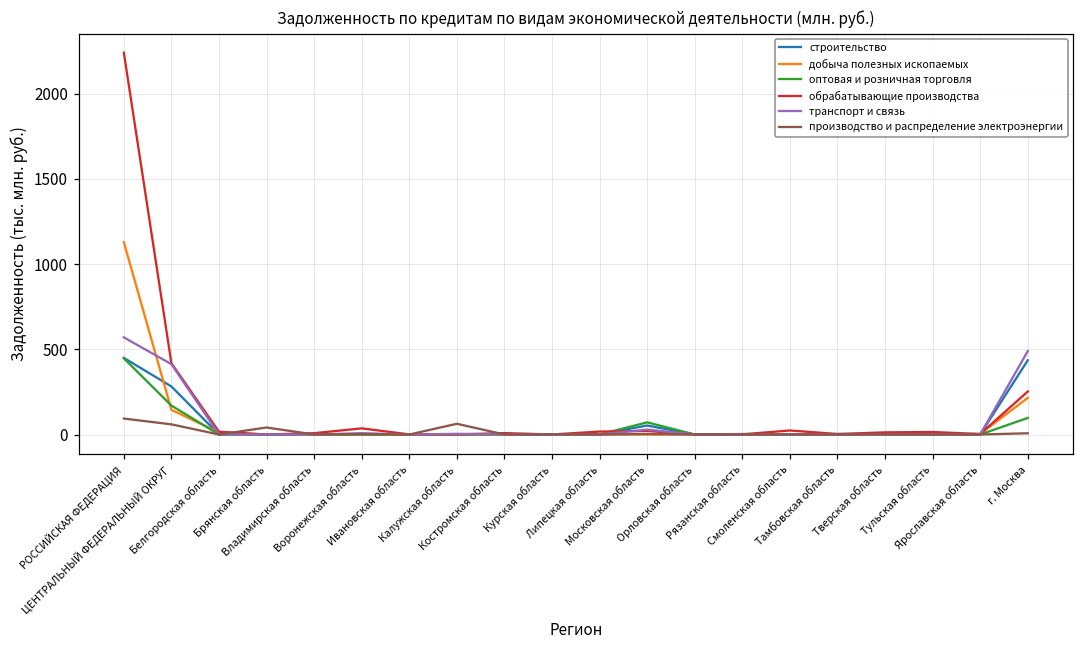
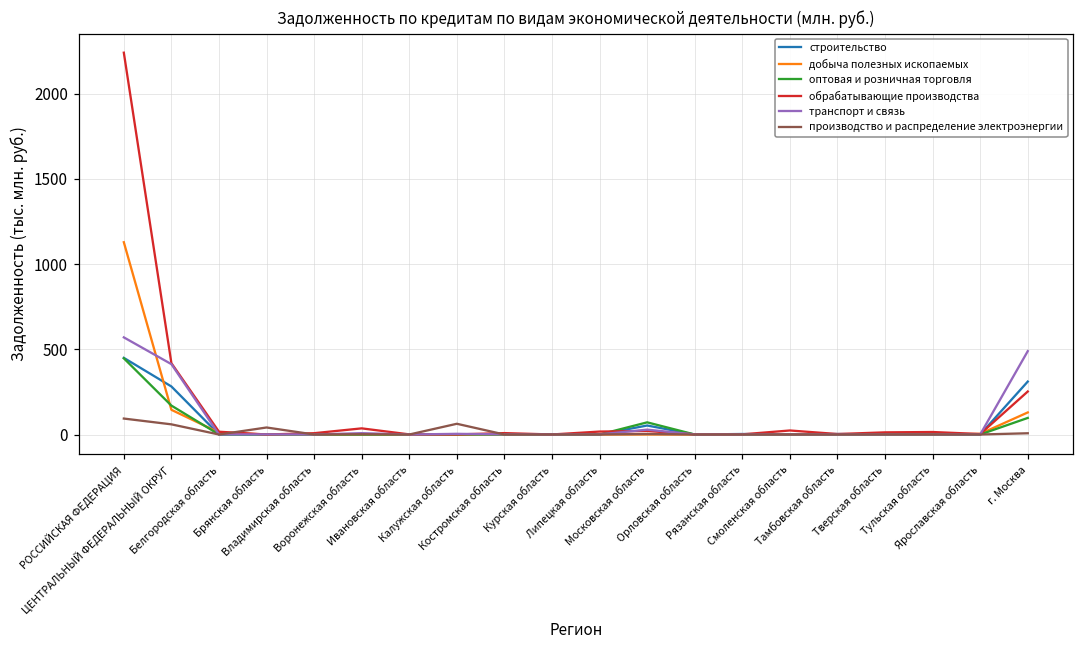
  {
    "строительство": {
      "ЦЕНТРАЛЬНЫЙ ФЕДЕРАЛЬНЫЙ ОКРУГ": 280,
      "Московская область": 50,
-     "г. Москва": 440
+     "г. Москва": 310
    },
    "добыча полезных ископаемых": {
      "РОССИЙСКАЯ ФЕДЕРАЦИЯ": 1130,
      "ЦЕНТРАЛЬНЫЙ ФЕДЕРАЛЬНЫЙ ОКРУГ": 140,
-     "г. Москва": 210
+     "г. Москва": 130
    },
    "оптовая и розничная торговля": {
      "ЦЕНТРАЛЬНЫЙ ФЕДЕРАЛЬНЫЙ ОКРУГ": 170,
      "Московская область": 70,
      "г. Москва": 100
    },
    "обрабатывающие производства": {
      "РОССИЙСКАЯ ФЕДЕРАЦИЯ": 2240,
      "Воронежская область": 40,
      "Липецкая область": 20,
      "Смоленская область": 20,
      "г. Москва": 250
    },
    "транспорт и связь": {
      "РОССИЙСКАЯ ФЕДЕРАЦИЯ": 570,
      "г. Москва": 490
    },
    "производство и распределение электроэнергии": {
      "РОССИЙСКАЯ ФЕДЕРАЦИЯ": 90,
      "ЦЕНТРАЛЬНЫЙ ФЕДЕРАЛЬНЫЙ ОКРУГ": 60,
      "Брянская область": 40,
      "Калужская область": 60,
      "г. Москва": 10
    }
  }
